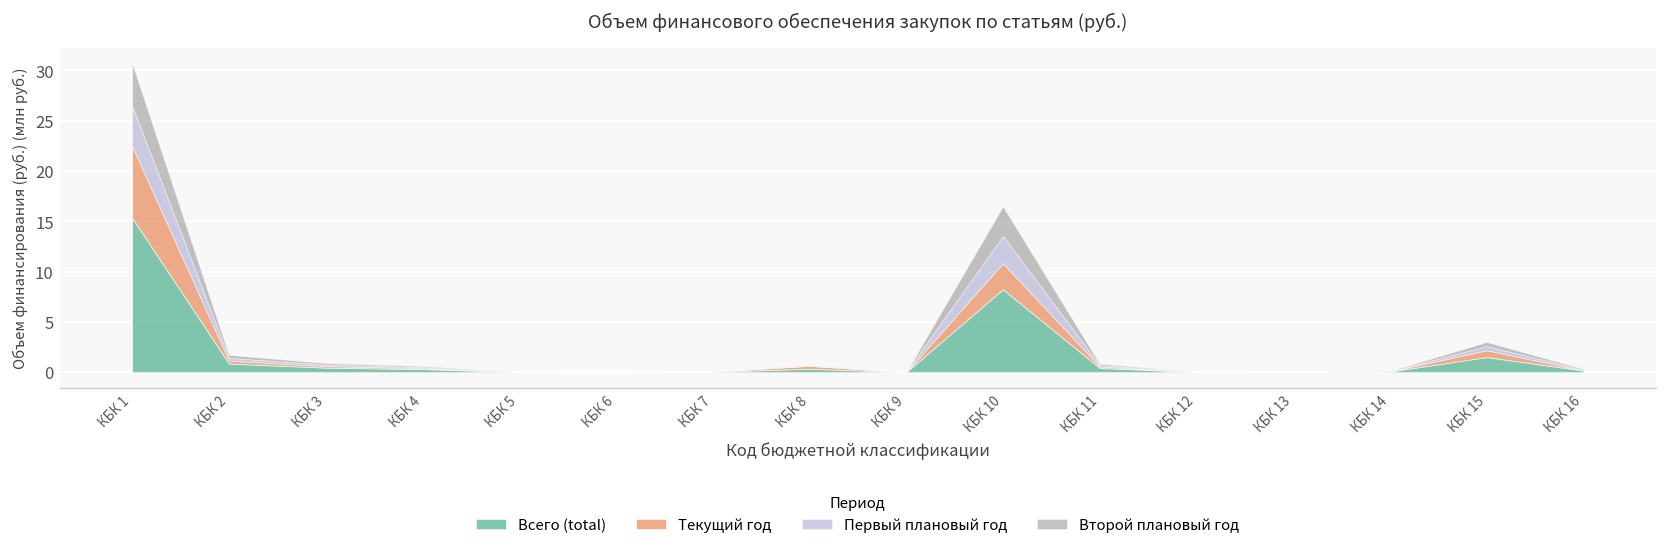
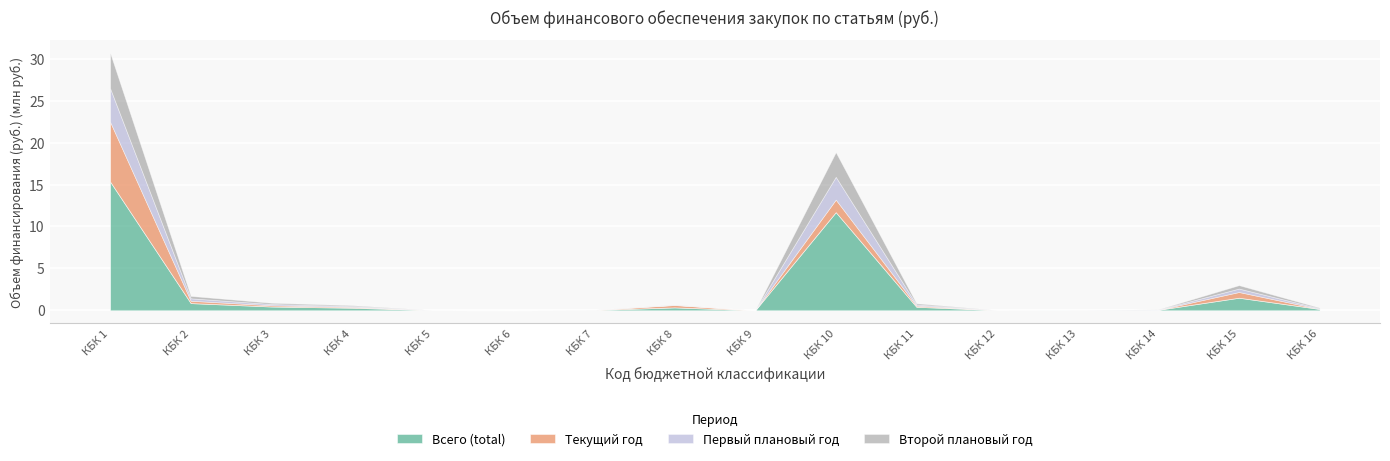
  {
    "Всего (total)": {
      "КБК 1": 15,
-     "КБК 10": 8,
+     "КБК 10": 12,
      "КБК 15": 2
    },
    "Текущий год": {
      "КБК 1": 7,
-     "КБК 10": 3,
+     "КБК 10": 1,
      "КБК 15": 1
    }
  }
